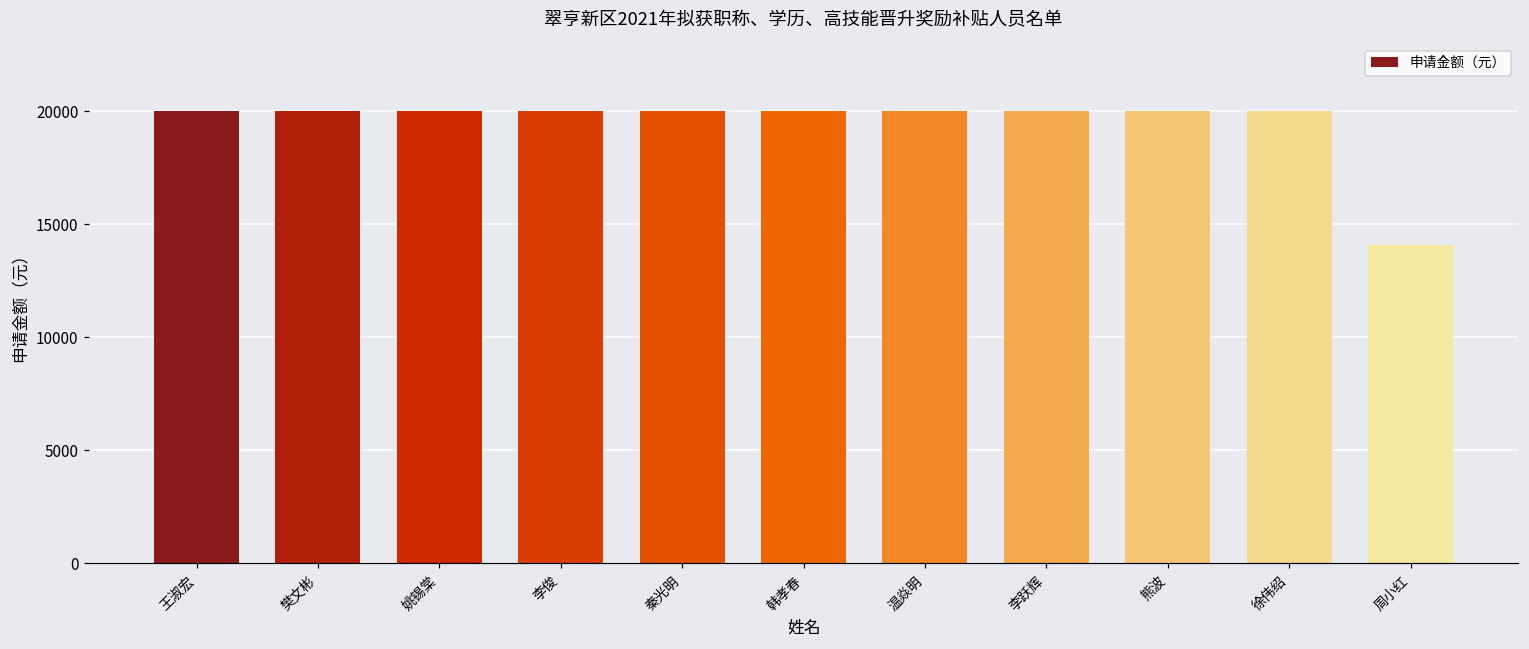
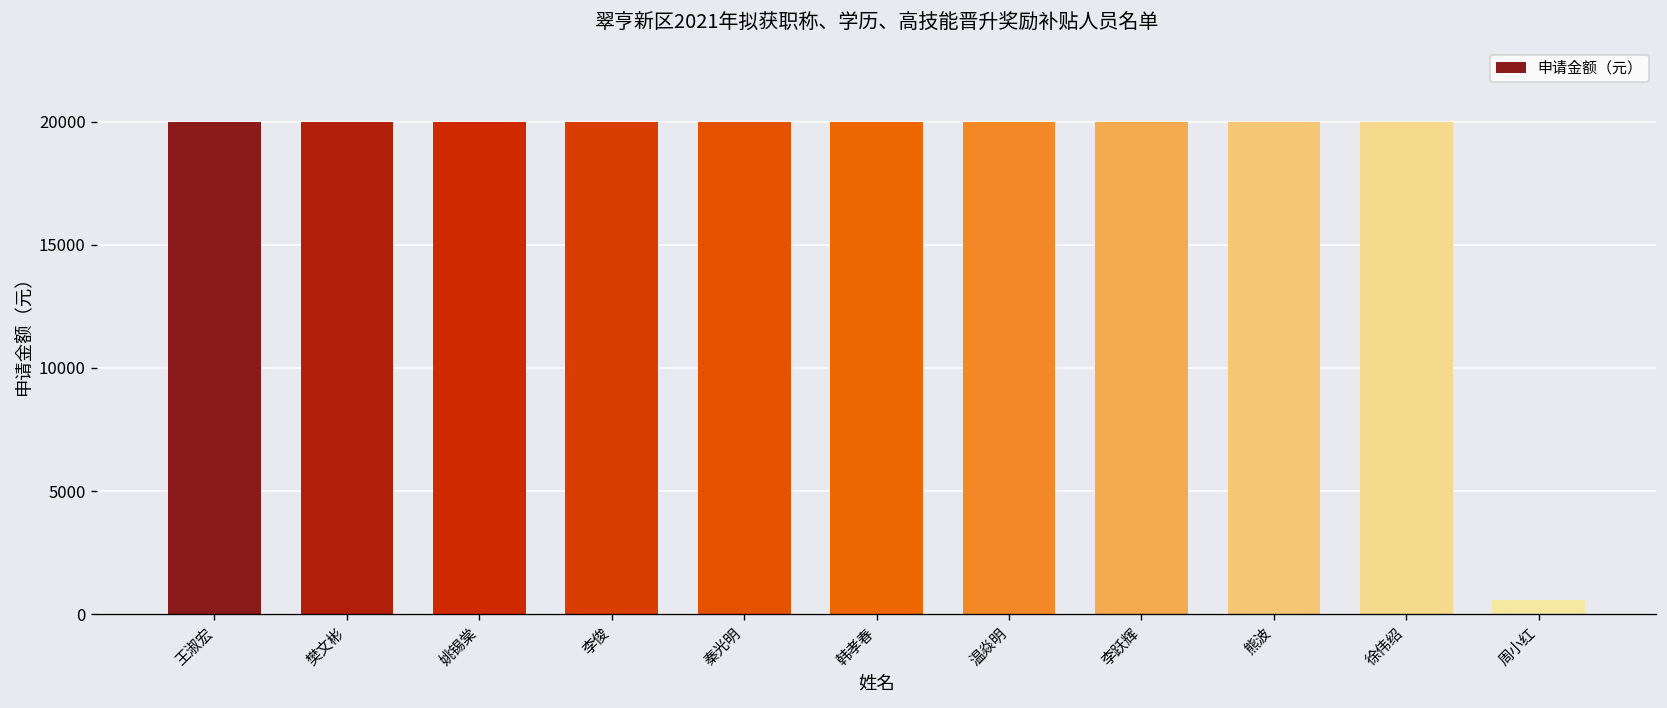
  {
    "王淑宏": 20000,
    "樊文彬": 20000,
    "姚锡棠": 20000,
    "李俊": 20000,
    "秦光明": 20000,
    "韩孝春": 20000,
    "温焱明": 20000,
    "李跃辉": 20000,
    "熊波": 20000,
    "徐伟绍": 20000,
-   "周小红": 14100
+   "周小红": 600
  }
